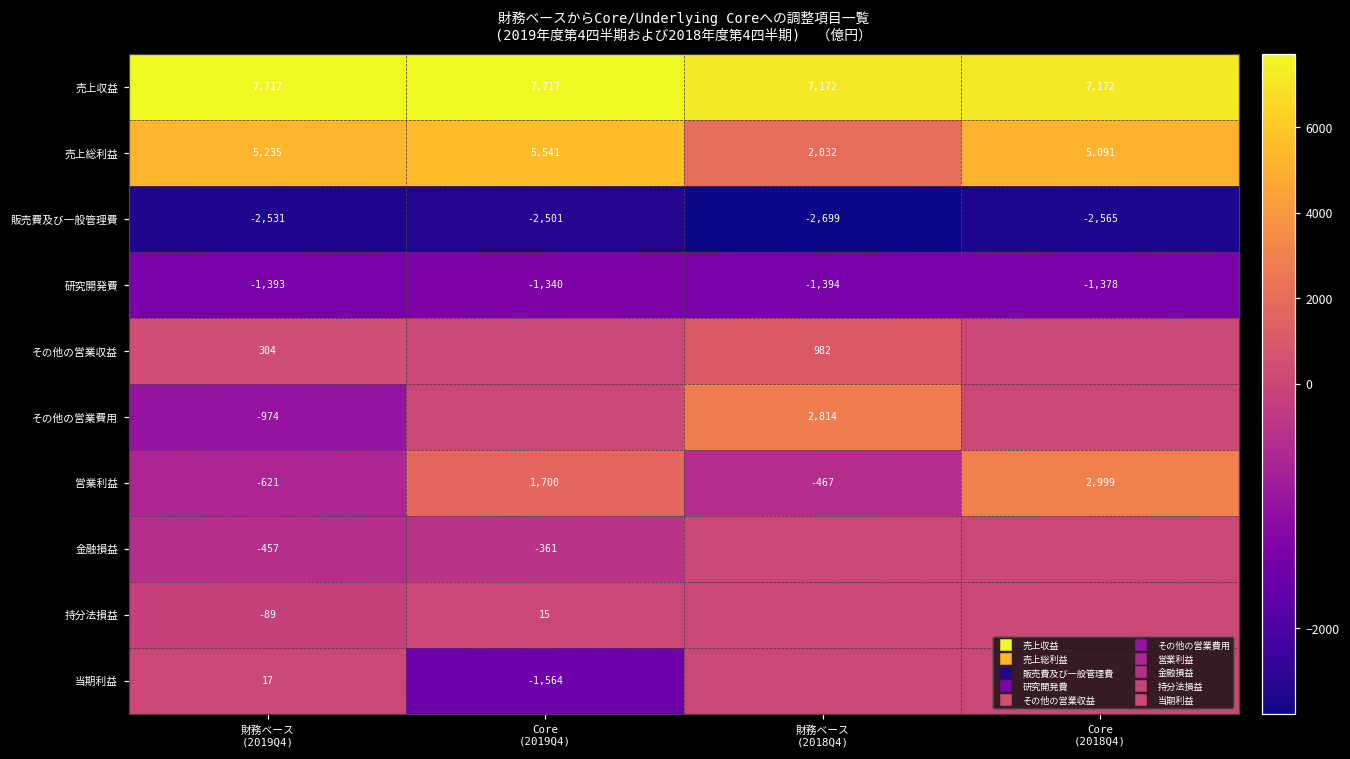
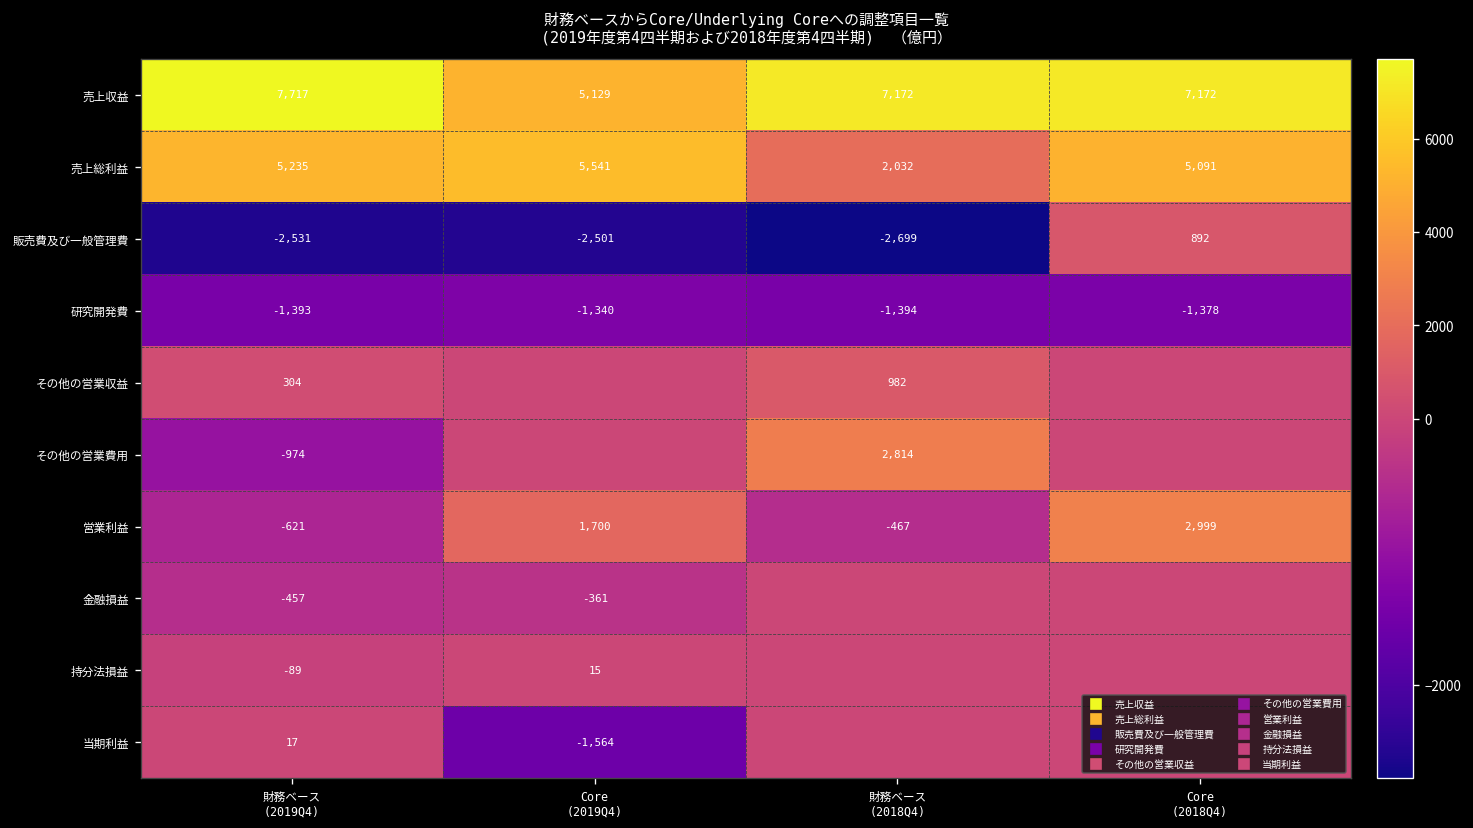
  {
    "売上収益": {
      "財務ベース (2019Q4)": "7,717",
-     "Core (2019Q4)": "7,717",
+     "Core (2019Q4)": "5,129",
      "財務ベース (2018Q4)": "7,172",
      "Core (2018Q4)": "7,172"
    },
    "売上総利益": {
      "財務ベース (2019Q4)": "5,235",
      "Core (2019Q4)": "5,541",
      "財務ベース (2018Q4)": "2,032",
      "Core (2018Q4)": "5,091"
    },
    "販売費及び一般管理費": {
      "財務ベース (2019Q4)": "-2,531",
      "Core (2019Q4)": "-2,501",
      "財務ベース (2018Q4)": "-2,699",
-     "Core (2018Q4)": "-2,565"
+     "Core (2018Q4)": "892"
    },
    "研究開発費": {
      "財務ベース (2019Q4)": "-1,393",
      "Core (2019Q4)": "-1,340",
      "財務ベース (2018Q4)": "-1,394",
      "Core (2018Q4)": "-1,378"
    },
    "その他の営業収益": {
      "財務ベース (2019Q4)": "304",
      "財務ベース (2018Q4)": "982"
    },
    "その他の営業費用": {
      "財務ベース (2019Q4)": "-974",
      "財務ベース (2018Q4)": "2,814"
    },
    "営業利益": {
      "財務ベース (2019Q4)": "-621",
      "Core (2019Q4)": "1,700",
      "財務ベース (2018Q4)": "-467",
      "Core (2018Q4)": "2,999"
    },
    "金融損益": {
      "財務ベース (2019Q4)": "-457",
      "Core (2019Q4)": "-361"
    },
    "持分法損益": {
      "財務ベース (2019Q4)": "-89",
      "Core (2019Q4)": "15"
    },
    "当期利益": {
      "財務ベース (2019Q4)": "17",
      "Core (2019Q4)": "-1,564"
    }
  }
